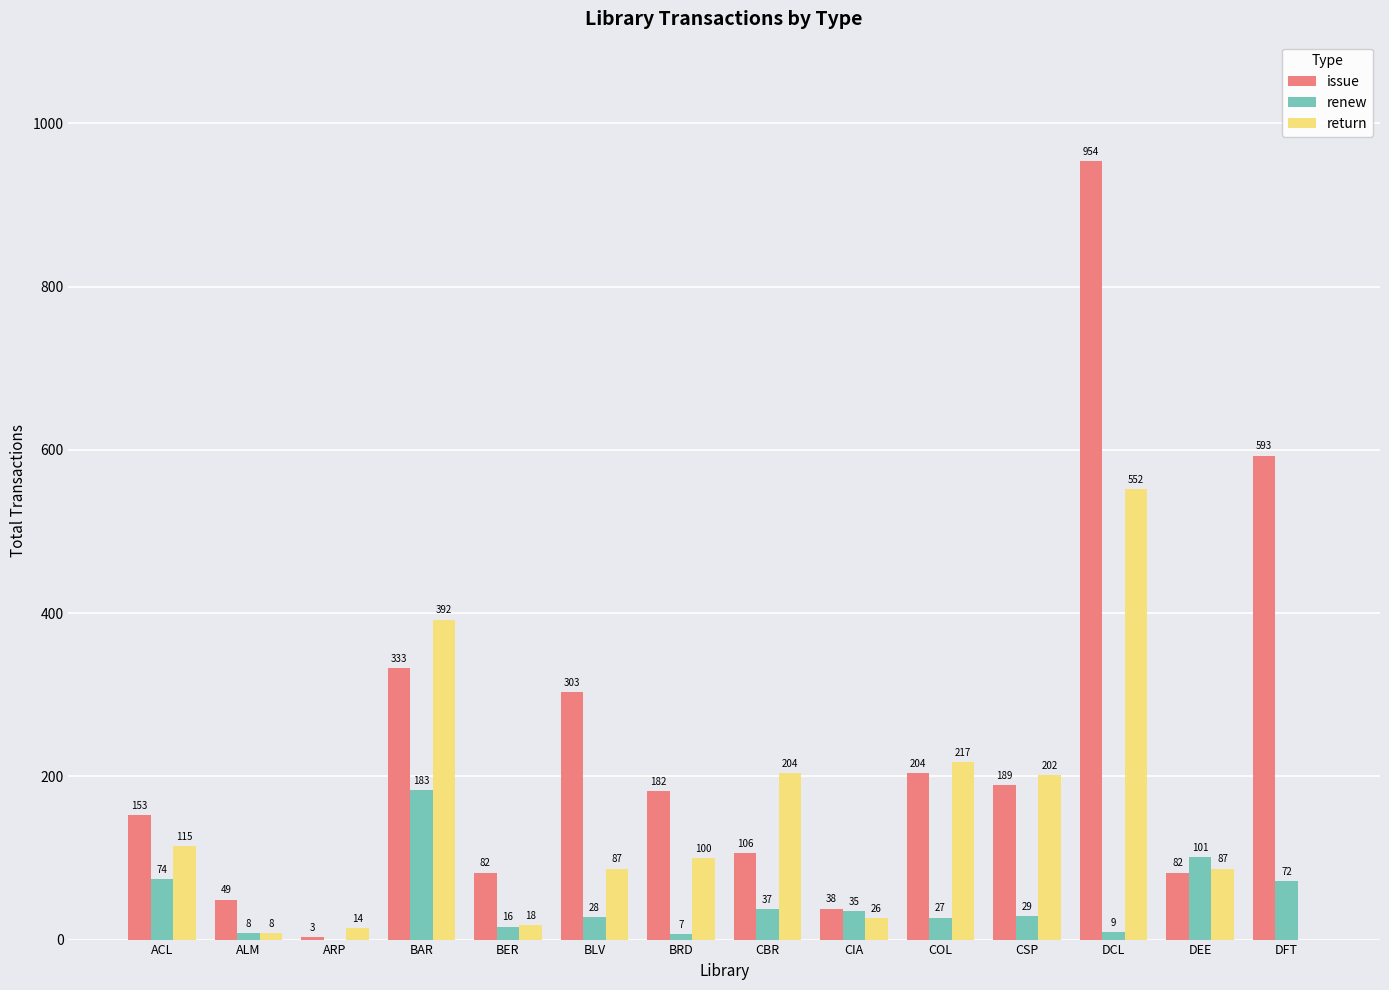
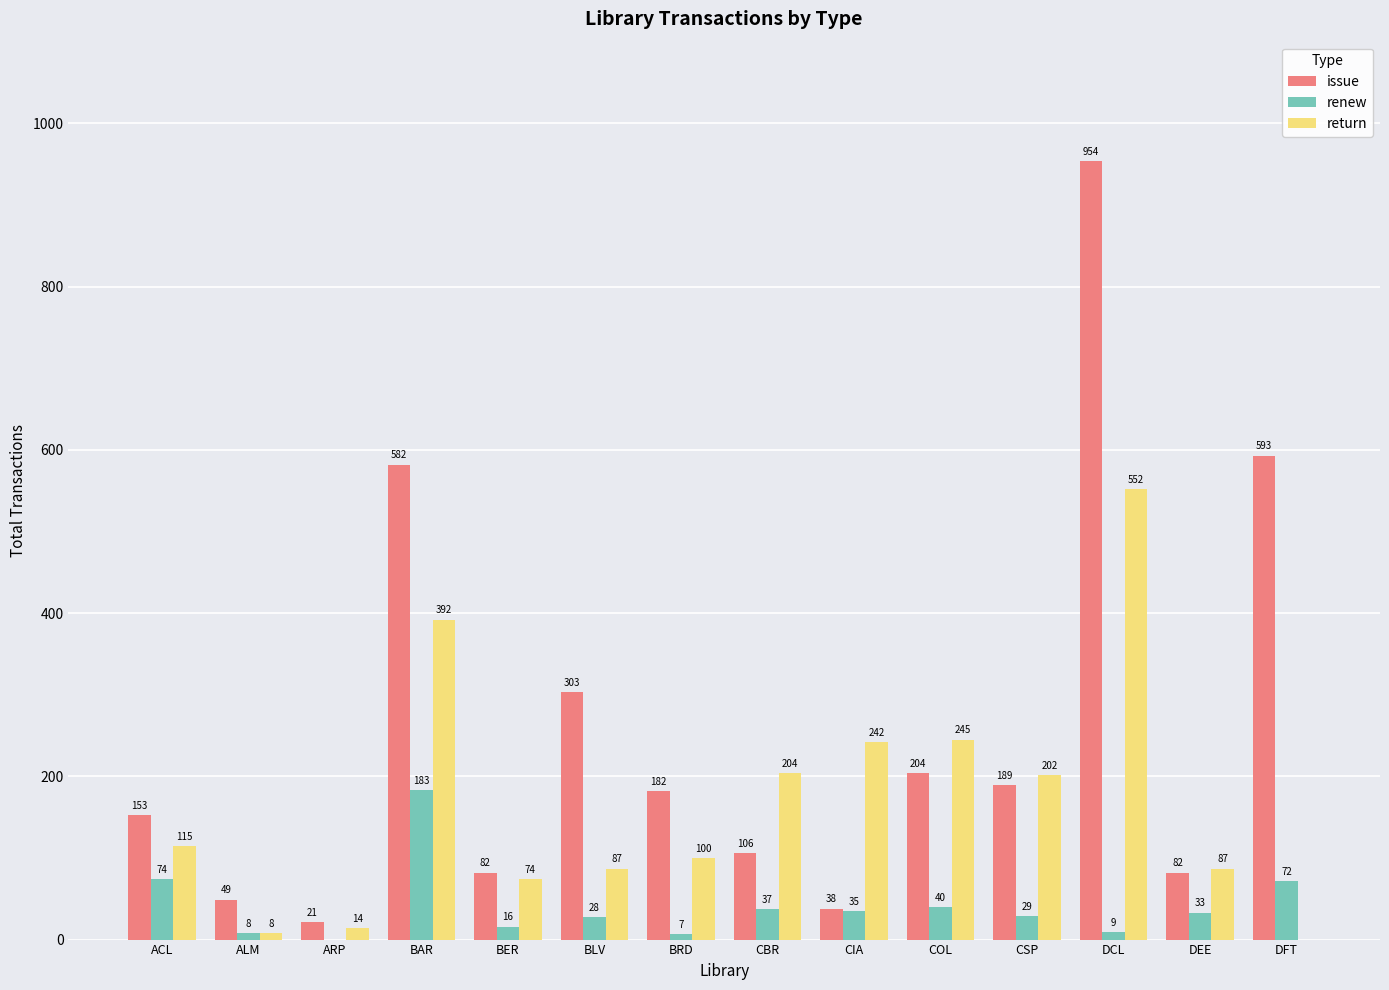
  {
    "issue": {
      "ACL": 153,
      "ALM": 49,
-     "ARP": 3,
-     "BAR": 333,
+     "ARP": 21,
+     "BAR": 582,
      "BER": 82,
      "BLV": 303,
      "BRD": 182,
      "CBR": 106,
      "CIA": 38,
      "COL": 204,
      "CSP": 189,
      "DCL": 954,
      "DEE": 82,
      "DFT": 593
    },
    "renew": {
      "ACL": 74,
      "ALM": 8,
      "BAR": 183,
      "BER": 16,
      "BLV": 28,
      "BRD": 7,
      "CBR": 37,
      "CIA": 35,
-     "COL": 27,
+     "COL": 40,
      "CSP": 29,
      "DCL": 9,
-     "DEE": 101,
+     "DEE": 33,
      "DFT": 72
    },
    "return": {
      "ACL": 115,
      "ALM": 8,
      "ARP": 14,
      "BAR": 392,
-     "BER": 18,
+     "BER": 74,
      "BLV": 87,
      "BRD": 100,
      "CBR": 204,
-     "CIA": 26,
-     "COL": 217,
+     "CIA": 242,
+     "COL": 245,
      "CSP": 202,
      "DCL": 552,
      "DEE": 87
    }
  }
